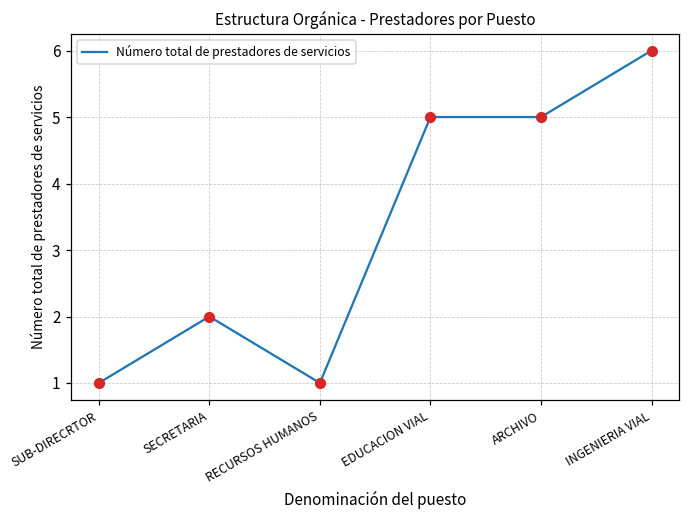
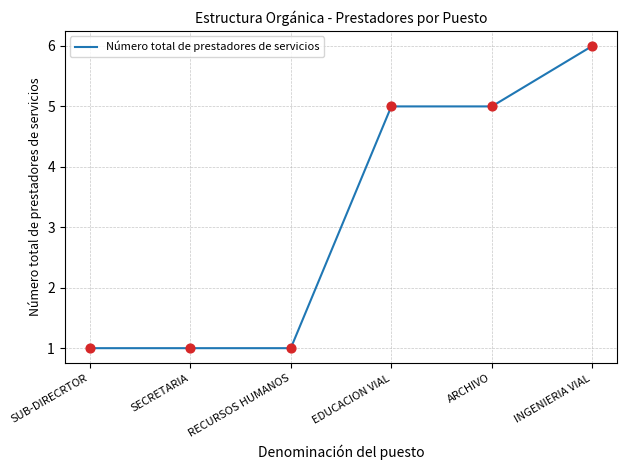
  {
    "SUB-DIRECRTOR": 1,
-   "SECRETARIA": 2,
+   "SECRETARIA": 1,
    "RECURSOS HUMANOS": 1,
    "EDUCACION VIAL": 5,
    "ARCHIVO": 5,
    "INGENIERIA VIAL": 6
  }
